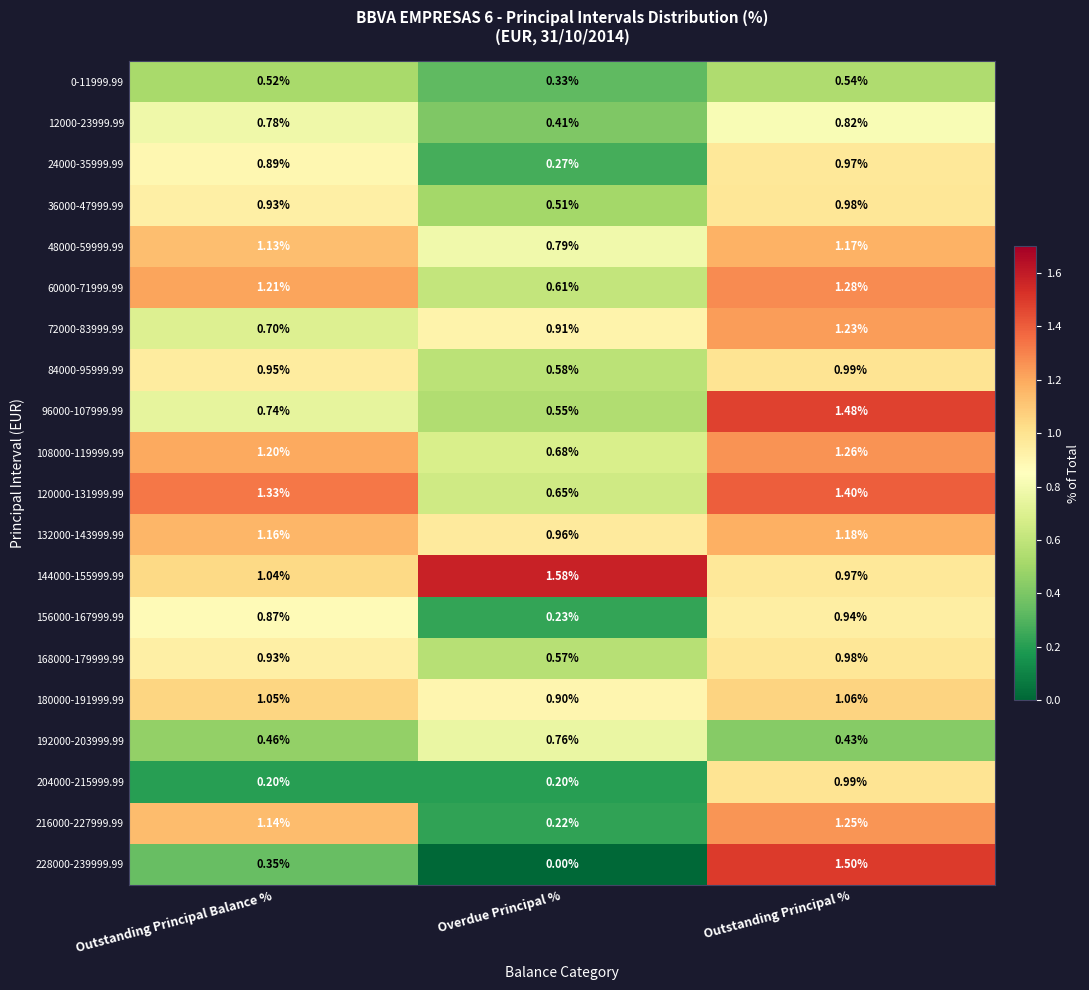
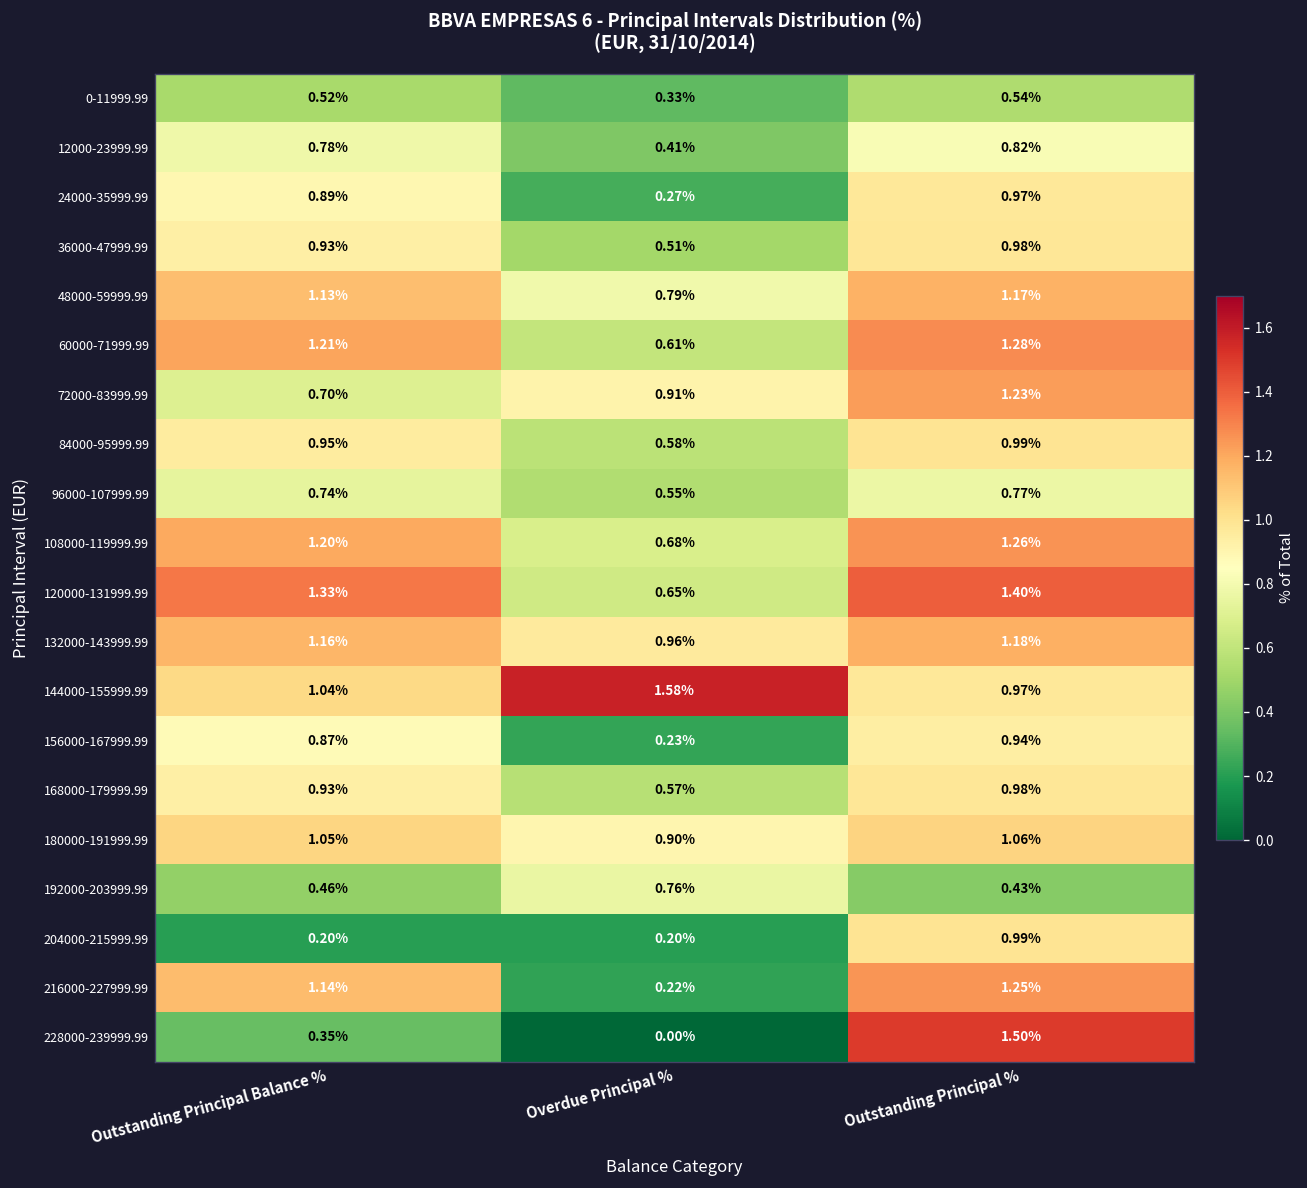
  {
    "0-11999.99": {
      "Outstanding Principal Balance %": "0.52%",
      "Overdue Principal %": "0.33%",
      "Outstanding Principal %": "0.54%"
    },
    "12000-23999.99": {
      "Outstanding Principal Balance %": "0.78%",
      "Overdue Principal %": "0.41%",
      "Outstanding Principal %": "0.82%"
    },
    "24000-35999.99": {
      "Outstanding Principal Balance %": "0.89%",
      "Overdue Principal %": "0.27%",
      "Outstanding Principal %": "0.97%"
    },
    "36000-47999.99": {
      "Outstanding Principal Balance %": "0.93%",
      "Overdue Principal %": "0.51%",
      "Outstanding Principal %": "0.98%"
    },
    "48000-59999.99": {
      "Outstanding Principal Balance %": "1.13%",
      "Overdue Principal %": "0.79%",
      "Outstanding Principal %": "1.17%"
    },
    "60000-71999.99": {
      "Outstanding Principal Balance %": "1.21%",
      "Overdue Principal %": "0.61%",
      "Outstanding Principal %": "1.28%"
    },
    "72000-83999.99": {
      "Outstanding Principal Balance %": "0.70%",
      "Overdue Principal %": "0.91%",
      "Outstanding Principal %": "1.23%"
    },
    "84000-95999.99": {
      "Outstanding Principal Balance %": "0.95%",
      "Overdue Principal %": "0.58%",
      "Outstanding Principal %": "0.99%"
    },
    "96000-107999.99": {
      "Outstanding Principal Balance %": "0.74%",
      "Overdue Principal %": "0.55%",
-     "Outstanding Principal %": "1.48%"
+     "Outstanding Principal %": "0.77%"
    },
    "108000-119999.99": {
      "Outstanding Principal Balance %": "1.20%",
      "Overdue Principal %": "0.68%",
      "Outstanding Principal %": "1.26%"
    },
    "120000-131999.99": {
      "Outstanding Principal Balance %": "1.33%",
      "Overdue Principal %": "0.65%",
      "Outstanding Principal %": "1.40%"
    },
    "132000-143999.99": {
      "Outstanding Principal Balance %": "1.16%",
      "Overdue Principal %": "0.96%",
      "Outstanding Principal %": "1.18%"
    },
    "144000-155999.99": {
      "Outstanding Principal Balance %": "1.04%",
      "Overdue Principal %": "1.58%",
      "Outstanding Principal %": "0.97%"
    },
    "156000-167999.99": {
      "Outstanding Principal Balance %": "0.87%",
      "Overdue Principal %": "0.23%",
      "Outstanding Principal %": "0.94%"
    },
    "168000-179999.99": {
      "Outstanding Principal Balance %": "0.93%",
      "Overdue Principal %": "0.57%",
      "Outstanding Principal %": "0.98%"
    },
    "180000-191999.99": {
      "Outstanding Principal Balance %": "1.05%",
      "Overdue Principal %": "0.90%",
      "Outstanding Principal %": "1.06%"
    },
    "192000-203999.99": {
      "Outstanding Principal Balance %": "0.46%",
      "Overdue Principal %": "0.76%",
      "Outstanding Principal %": "0.43%"
    },
    "204000-215999.99": {
      "Outstanding Principal Balance %": "0.20%",
      "Overdue Principal %": "0.20%",
      "Outstanding Principal %": "0.99%"
    },
    "216000-227999.99": {
      "Outstanding Principal Balance %": "1.14%",
      "Overdue Principal %": "0.22%",
      "Outstanding Principal %": "1.25%"
    },
    "228000-239999.99": {
      "Outstanding Principal Balance %": "0.35%",
      "Overdue Principal %": "0.00%",
      "Outstanding Principal %": "1.50%"
    }
  }
